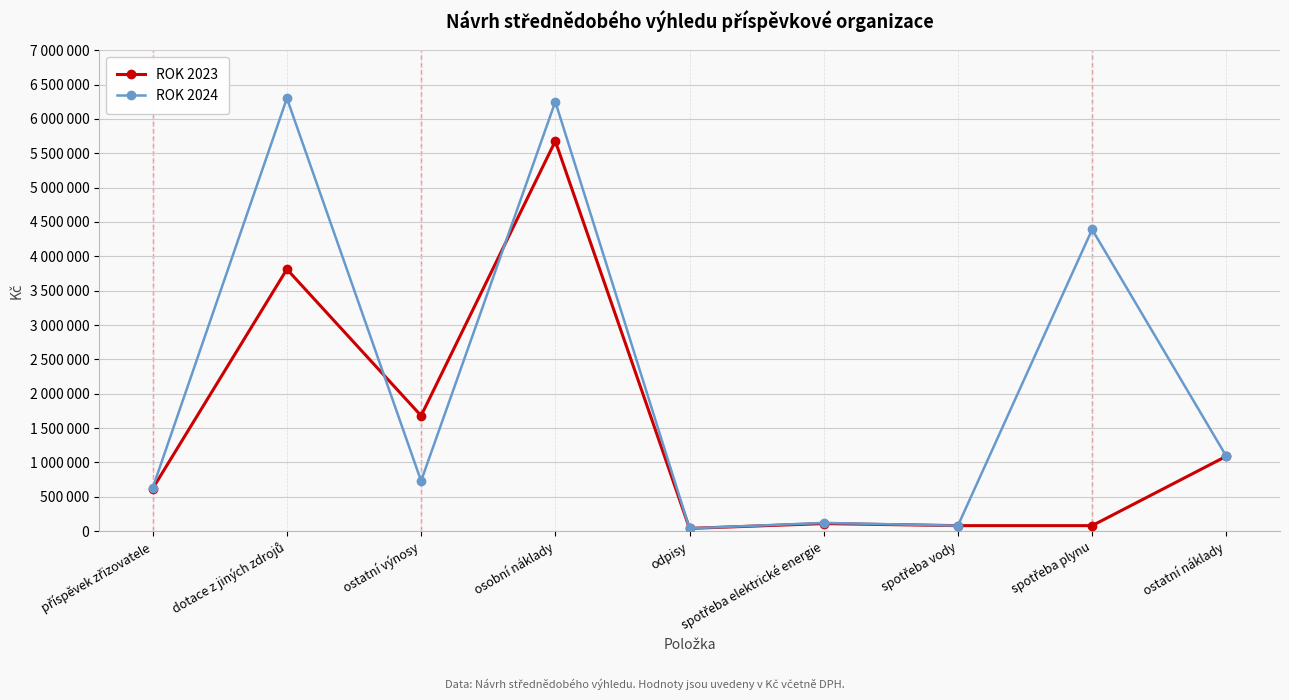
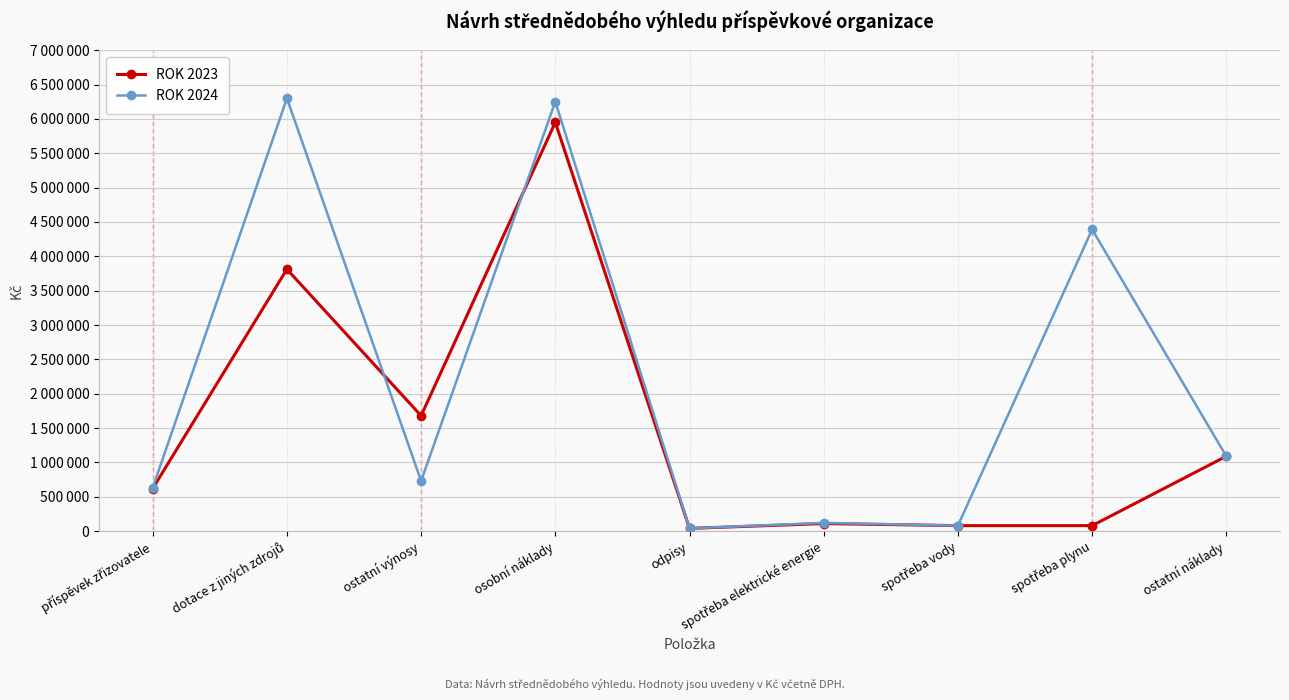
  {
    "ROK 2023": {
      "dotace z jiných zdrojů": 3800000,
      "ostatní výnosy": 1700000,
-     "osobní náklady": 5700000,
+     "osobní náklady": 6000000,
      "spotřeba plynu": 100000
    },
    "ROK 2024": {
      "dotace z jiných zdrojů": 6300000,
      "ostatní výnosy": 700000,
      "osobní náklady": 6300000,
      "spotřeba plynu": 4400000
    }
  }
